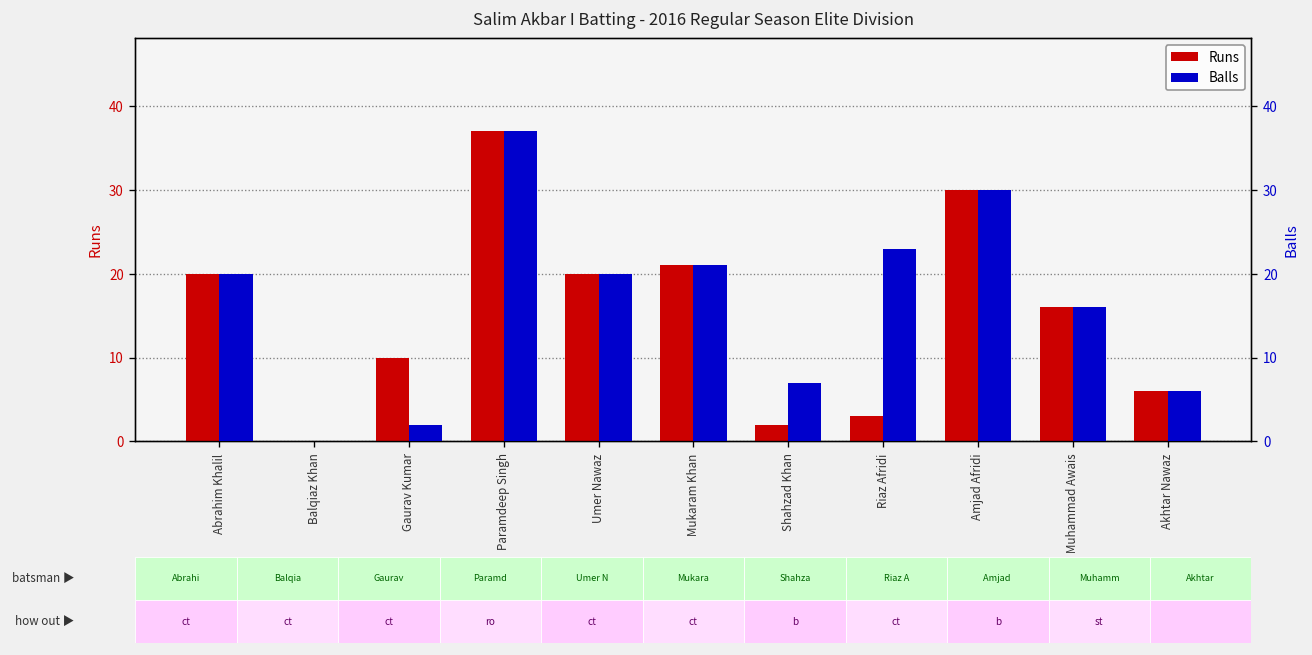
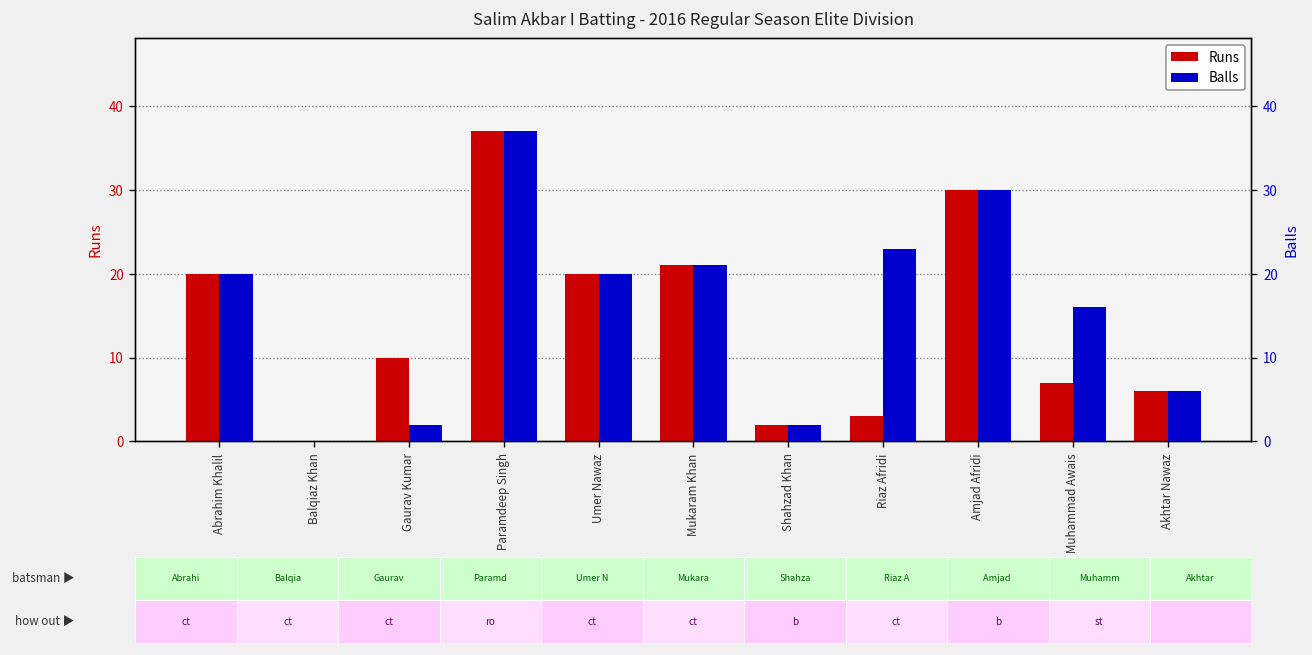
  {
    "Runs": {
      "Abrahim Khalil": 20,
      "Balqiaz Khan": 0,
      "Gaurav Kumar": 10,
      "Paramdeep Singh": 37,
      "Umer Nawaz": 20,
      "Mukaram Khan": 21,
      "Shahzad Khan": 2,
      "Riaz Afridi": 3,
      "Amjad Afridi": 30,
-     "Muhammad Awais": 16,
+     "Muhammad Awais": 7,
      "Akhtar Nawaz": 6
    },
    "Balls": {
      "Abrahim Khalil": 20,
      "Balqiaz Khan": 0,
      "Gaurav Kumar": 2,
      "Paramdeep Singh": 37,
      "Umer Nawaz": 20,
      "Mukaram Khan": 21,
-     "Shahzad Khan": 7,
+     "Shahzad Khan": 2,
      "Riaz Afridi": 23,
      "Amjad Afridi": 30,
      "Muhammad Awais": 16,
      "Akhtar Nawaz": 6
    }
  }
